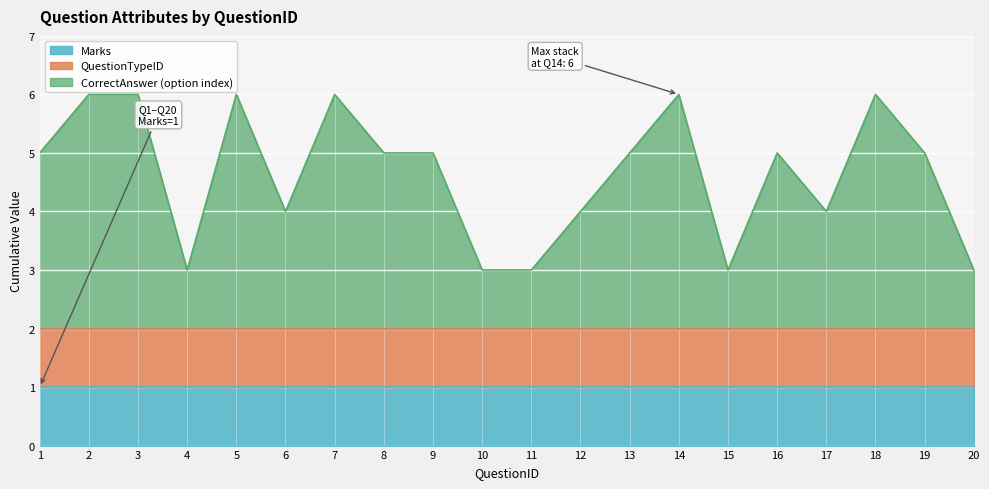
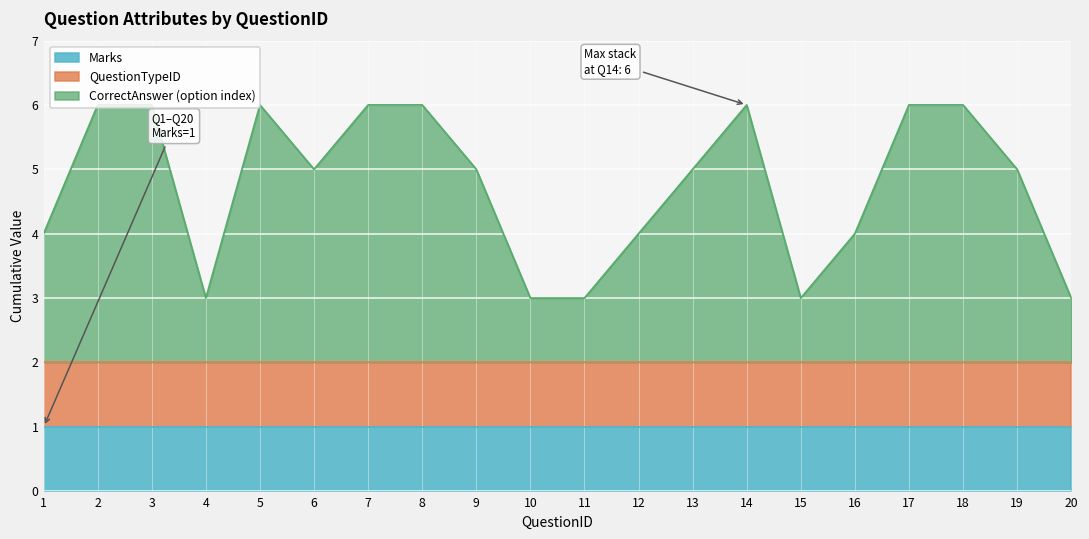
  {
    "Marks": {
      "1": 1.0,
      "2": 1.0,
      "3": 1.0,
      "4": 1.0,
      "5": 1.0,
      "6": 1.0,
      "7": 1.0,
      "8": 1.0,
      "9": 1.0,
      "10": 1.0,
      "11": 1.0,
      "12": 1.0,
      "13": 1.0,
      "14": 1.0,
      "15": 1.0,
      "16": 1.0,
      "17": 1.0,
      "18": 1.0,
      "19": 1.0,
      "20": 1.0
    },
    "QuestionTypeID": {
      "1": 2.0,
      "4": 2.0,
      "5": 2.0,
      "6": 2.0,
      "7": 2.0,
      "8": 2.0,
      "9": 2.0,
      "10": 2.0,
      "11": 2.0,
      "12": 2.0,
      "13": 2.0,
      "14": 2.0,
      "15": 2.0,
      "16": 2.0,
      "17": 2.0,
      "18": 2.0,
      "19": 2.0,
      "20": 2.0
    },
    "CorrectAnswer (option index)": {
-     "1": 5.0,
+     "1": 4.0,
      "2": 6.0,
      "3": 6.0,
      "4": 3.0,
      "5": 6.0,
-     "6": 4.0,
+     "6": 5.0,
      "7": 6.0,
-     "8": 5.0,
+     "8": 6.0,
      "9": 5.0,
      "10": 3.0,
      "11": 3.0,
      "12": 4.0,
      "13": 5.0,
      "15": 3.0,
-     "16": 5.0,
-     "17": 4.0,
+     "16": 4.0,
+     "17": 6.0,
      "18": 6.0,
      "19": 5.0,
      "20": 3.0
    }
  }
